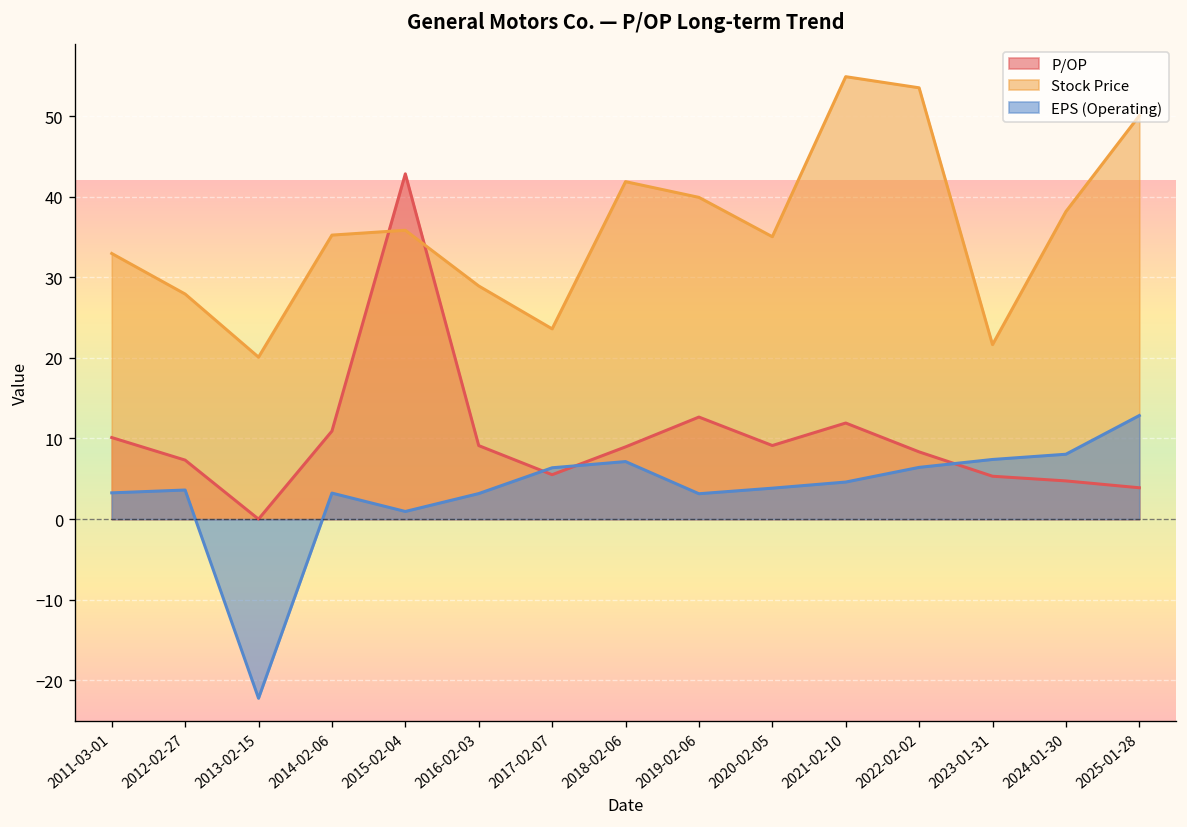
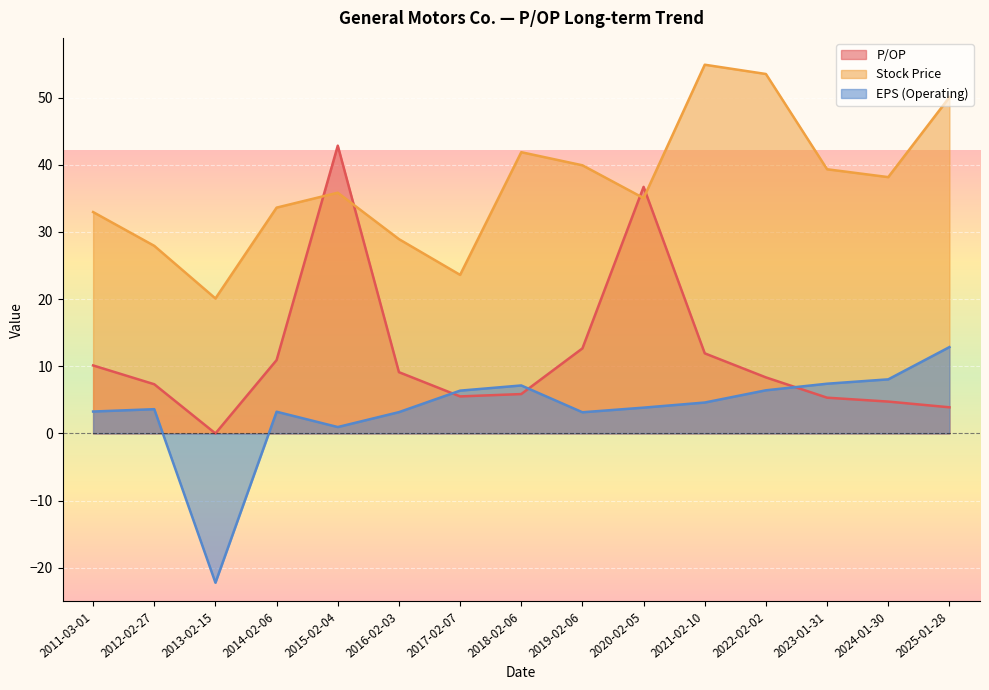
  {
    "P/OP": {
      "2011-03-01": 10,
      "2012-02-27": 7,
      "2014-02-06": 11,
      "2015-02-04": 43,
      "2016-02-03": 9,
      "2017-02-07": 6,
-     "2018-02-06": 9,
+     "2018-02-06": 6,
      "2019-02-06": 13,
-     "2020-02-05": 9,
+     "2020-02-05": 37,
      "2021-02-10": 12,
      "2022-02-02": 8,
      "2023-01-31": 5,
      "2024-01-30": 5,
      "2025-01-28": 4
    },
    "Stock Price": {
      "2011-03-01": 33,
      "2012-02-27": 28,
      "2013-02-15": 20,
-     "2014-02-06": 35,
+     "2014-02-06": 34,
      "2015-02-04": 36,
      "2016-02-03": 29,
      "2017-02-07": 24,
      "2018-02-06": 42,
      "2019-02-06": 40,
      "2020-02-05": 35,
      "2021-02-10": 55,
      "2022-02-02": 54,
-     "2023-01-31": 22,
+     "2023-01-31": 39,
      "2024-01-30": 38
    }
  }
